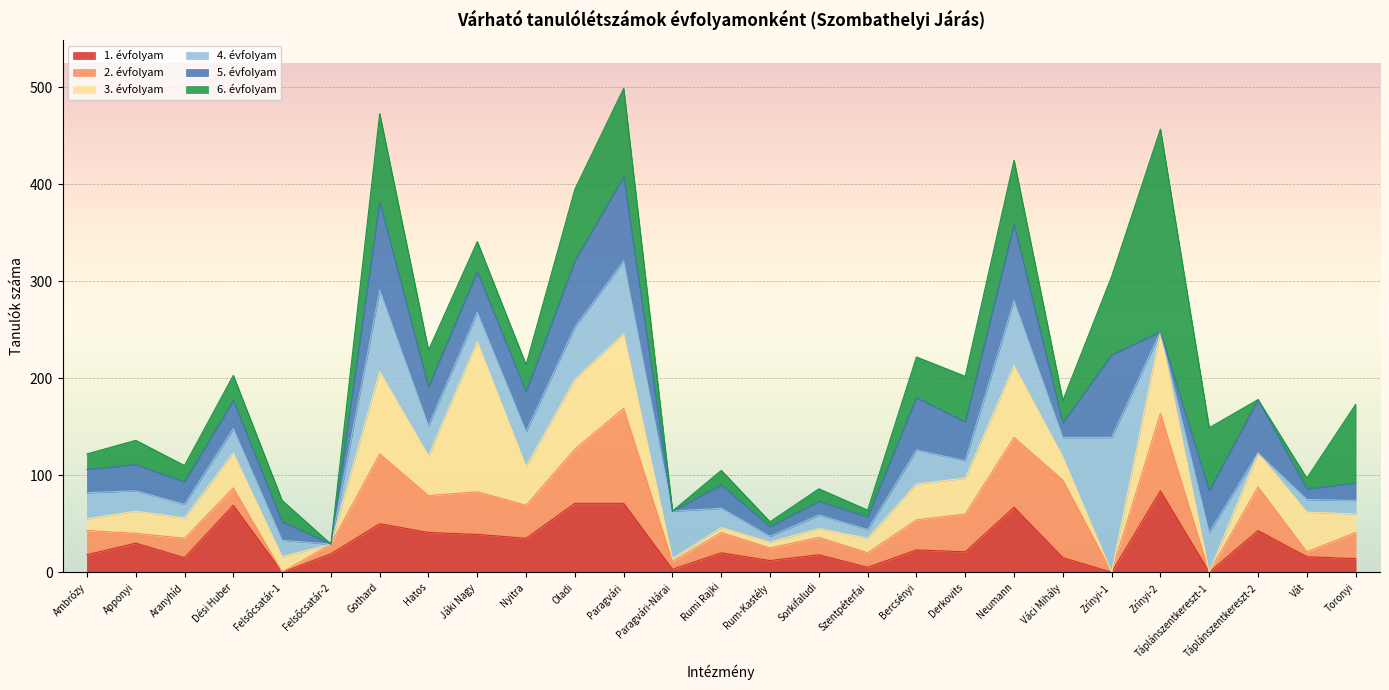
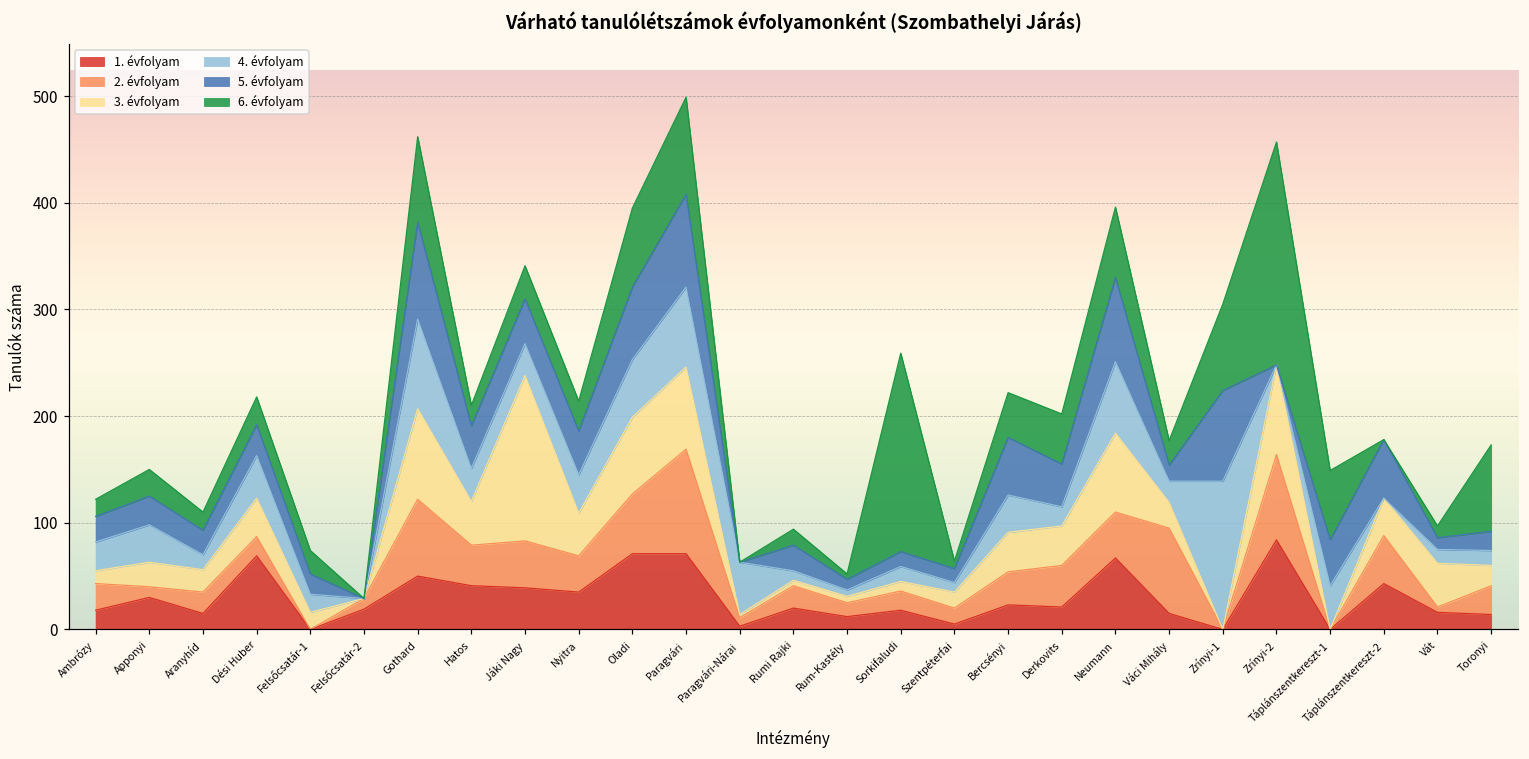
  {
    "1. évfolyam": {
      "Ambrózy": 20,
      "Apponyi": 30,
      "Aranyhíd": 20,
      "Dési Huber": 70,
      "Felsőcsatár-2": 20,
      "Gothard": 50,
      "Hatos": 40,
      "Jáki Nagy": 40,
      "Nyitra": 40,
      "Oladi": 70,
      "Paragvári": 70,
      "Paragvári-Nárai": 0,
      "Rumi Rajki": 20,
      "Rum-Kastély": 10,
      "Sorkifaludi": 20,
      "Szentpéterfai": 10,
      "Bercsényi": 20,
      "Derkovits": 20,
      "Neumann": 70,
      "Váci Mihály": 20,
      "Zrínyi-2": 80,
      "Táplánszentkereszt-2": 40,
      "Vát": 20,
      "Toronyi": 10
    },
    "2. évfolyam": {
      "Ambrózy": 30,
      "Apponyi": 10,
      "Aranyhíd": 20,
      "Dési Huber": 20,
      "Gothard": 70,
      "Hatos": 40,
      "Jáki Nagy": 40,
      "Nyitra": 30,
      "Oladi": 60,
      "Paragvári": 100,
      "Paragvári-Nárai": 10,
      "Rumi Rajki": 20,
      "Rum-Kastély": 10,
      "Sorkifaludi": 20,
      "Szentpéterfai": 20,
      "Bercsényi": 30,
      "Derkovits": 40,
-     "Neumann": 70,
+     "Neumann": 40,
      "Váci Mihály": 80,
      "Zrínyi-2": 80,
      "Táplánszentkereszt-2": 50,
      "Vát": 10,
      "Toronyi": 30
    },
    "3. évfolyam": {
      "Ambrózy": 10,
      "Apponyi": 20,
      "Aranyhíd": 20,
      "Dési Huber": 40,
      "Felsőcsatár-1": 20,
      "Gothard": 90,
      "Hatos": 40,
      "Jáki Nagy": 160,
      "Nyitra": 40,
      "Oladi": 70,
      "Paragvári": 80,
      "Paragvári-Nárai": 0,
      "Rumi Rajki": 10,
      "Rum-Kastély": 10,
      "Sorkifaludi": 10,
      "Szentpéterfai": 20,
      "Bercsényi": 40,
      "Derkovits": 40,
      "Neumann": 70,
      "Váci Mihály": 20,
      "Vát": 40,
      "Toronyi": 20
    },
    "4. évfolyam": {
      "Ambrózy": 30,
-     "Apponyi": 20,
+     "Apponyi": 40,
      "Aranyhíd": 10,
-     "Dési Huber": 30,
+     "Dési Huber": 40,
      "Felsőcsatár-1": 20,
      "Gothard": 80,
      "Hatos": 30,
      "Jáki Nagy": 30,
      "Nyitra": 40,
      "Oladi": 50,
      "Paragvári": 80,
-     "Rumi Rajki": 20,
+     "Rumi Rajki": 10,
      "Rum-Kastély": 10,
      "Sorkifaludi": 10,
      "Szentpéterfai": 10,
      "Bercsényi": 40,
      "Derkovits": 20,
      "Neumann": 70,
      "Váci Mihály": 20,
      "Zrínyi-1": 140,
      "Táplánszentkereszt-1": 40,
      "Vát": 10,
      "Toronyi": 10
    },
    "5. évfolyam": {
      "Ambrózy": 20,
      "Apponyi": 30,
      "Aranyhíd": 20,
      "Dési Huber": 30,
      "Felsőcsatár-1": 20,
      "Gothard": 90,
      "Hatos": 40,
      "Jáki Nagy": 40,
      "Nyitra": 40,
      "Oladi": 70,
      "Paragvári": 90,
      "Rumi Rajki": 20,
      "Rum-Kastély": 10,
      "Sorkifaludi": 10,
      "Szentpéterfai": 10,
      "Bercsényi": 50,
      "Derkovits": 40,
      "Neumann": 80,
      "Váci Mihály": 20,
      "Zrínyi-1": 90,
      "Táplánszentkereszt-1": 40,
      "Vát": 10,
      "Toronyi": 20
    },
    "6. évfolyam": {
      "Ambrózy": 20,
      "Apponyi": 30,
      "Aranyhíd": 20,
      "Dési Huber": 30,
      "Felsőcsatár-1": 20,
-     "Gothard": 90,
-     "Hatos": 40,
+     "Gothard": 80,
+     "Hatos": 20,
      "Jáki Nagy": 30,
      "Nyitra": 30,
      "Oladi": 70,
      "Paragvári": 90,
      "Rumi Rajki": 20,
      "Rum-Kastély": 10,
-     "Sorkifaludi": 10,
+     "Sorkifaludi": 190,
      "Szentpéterfai": 10,
      "Bercsényi": 40,
      "Derkovits": 50,
      "Neumann": 70,
      "Váci Mihály": 20,
      "Zrínyi-1": 80,
      "Zrínyi-2": 210,
      "Táplánszentkereszt-1": 70,
      "Vát": 10,
      "Toronyi": 80
    }
  }
